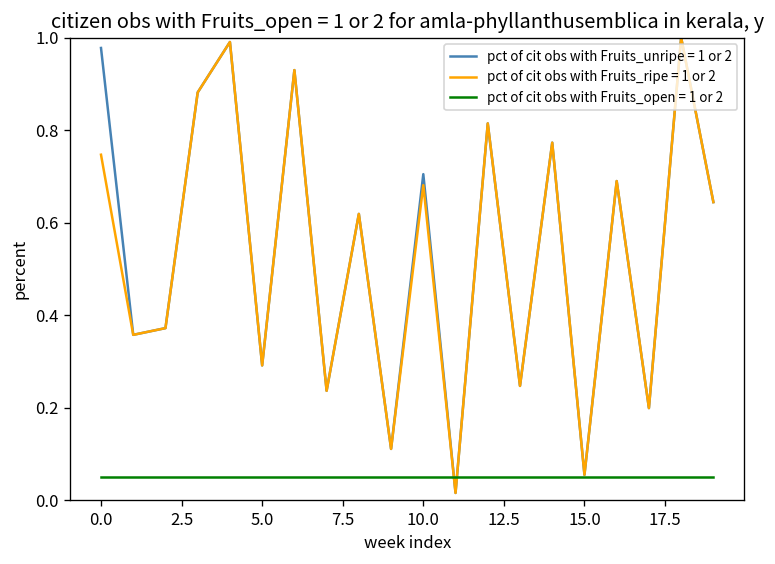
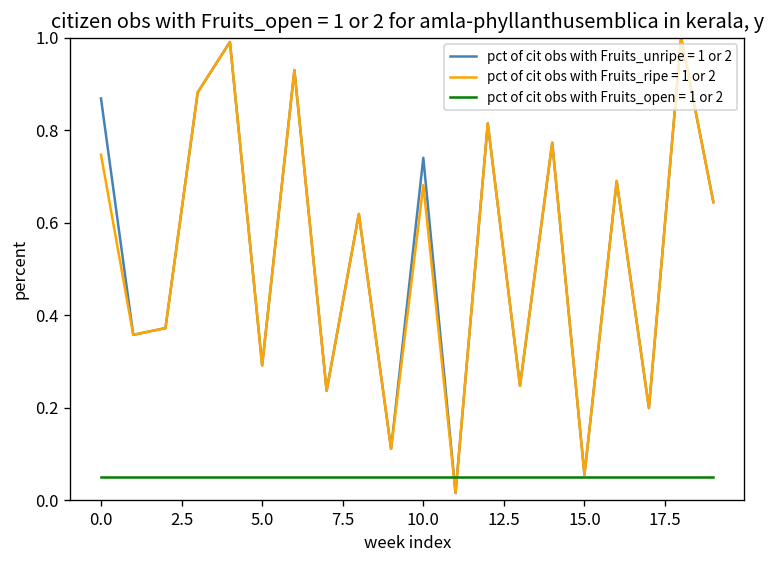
  {
    "pct of cit obs with Fruits_unripe = 1 or 2": {
-     "0.0": 0.98,
-     "10.0": 0.70
+     "0.0": 0.87,
+     "10.0": 0.74
    },
    "pct of cit obs with Fruits_ripe = 1 or 2": {
      "0.0": 0.75,
      "10.0": 0.68
    },
    "pct of cit obs with Fruits_open = 1 or 2": {
      "0.0": 0.05,
      "5.0": 0.05,
      "10.0": 0.05
    }
  }
